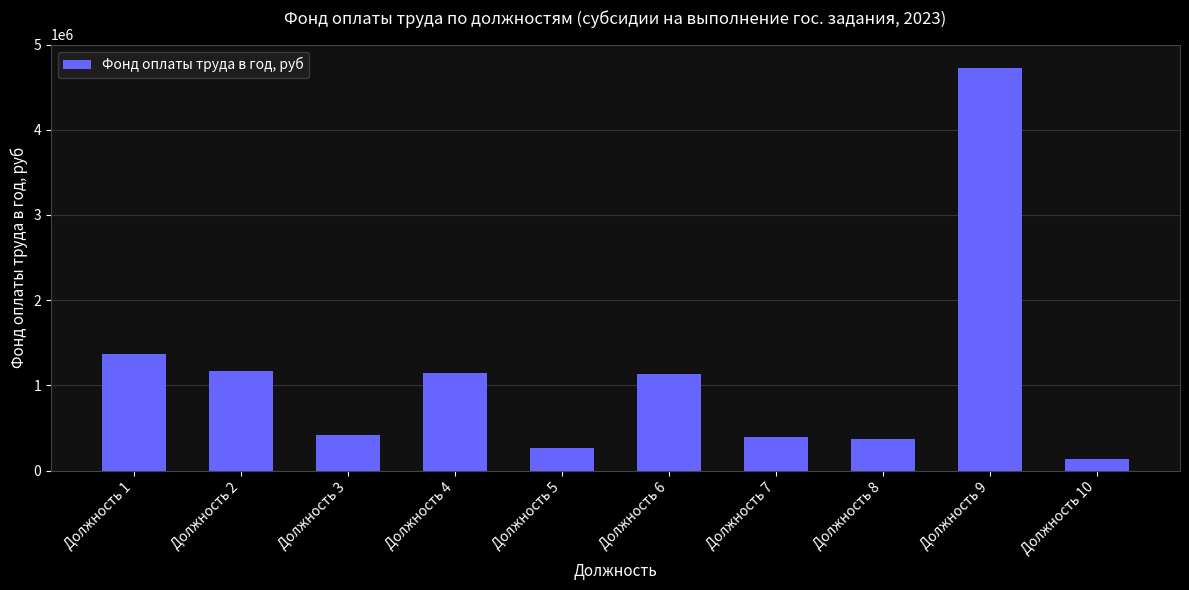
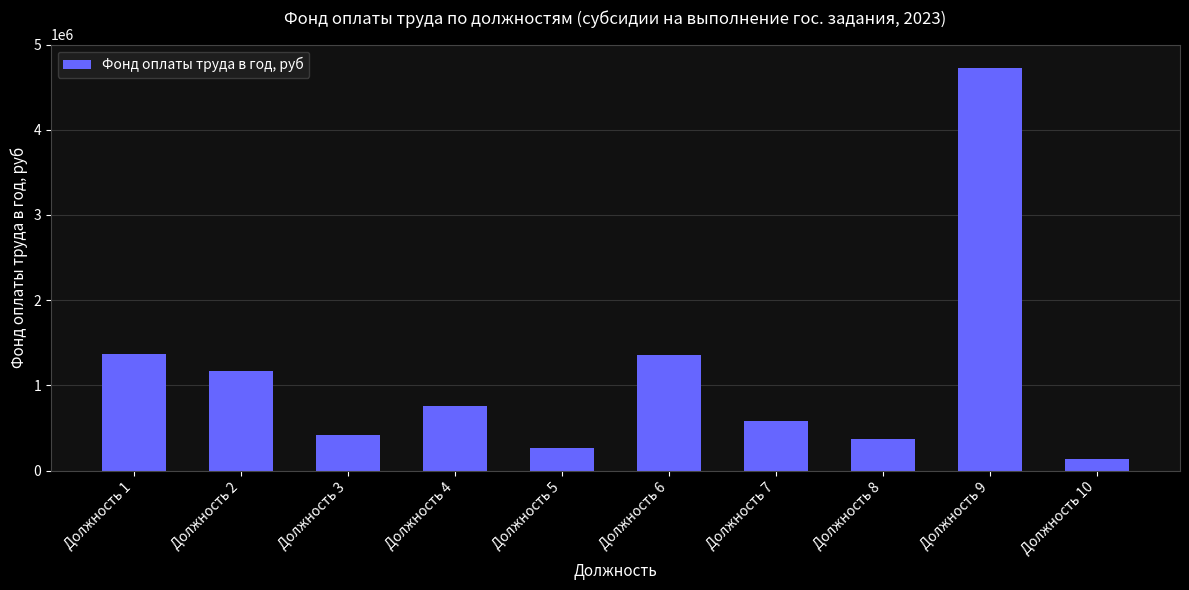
  {
    "Должность 1": 1400000,
    "Должность 2": 1200000,
    "Должность 3": 400000,
-   "Должность 4": 1200000,
+   "Должность 4": 800000,
    "Должность 5": 300000,
-   "Должность 6": 1100000,
-   "Должность 7": 400000,
+   "Должность 6": 1400000,
+   "Должность 7": 600000,
    "Должность 8": 400000,
    "Должность 9": 4700000,
    "Должность 10": 100000
  }
